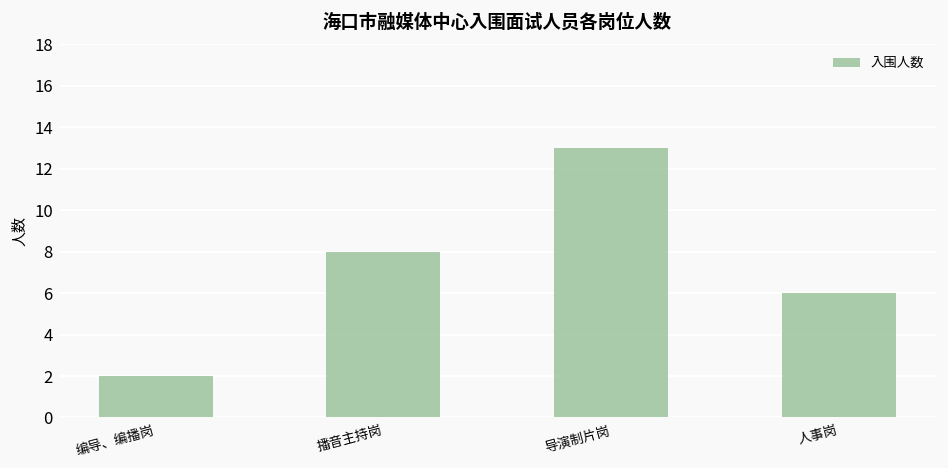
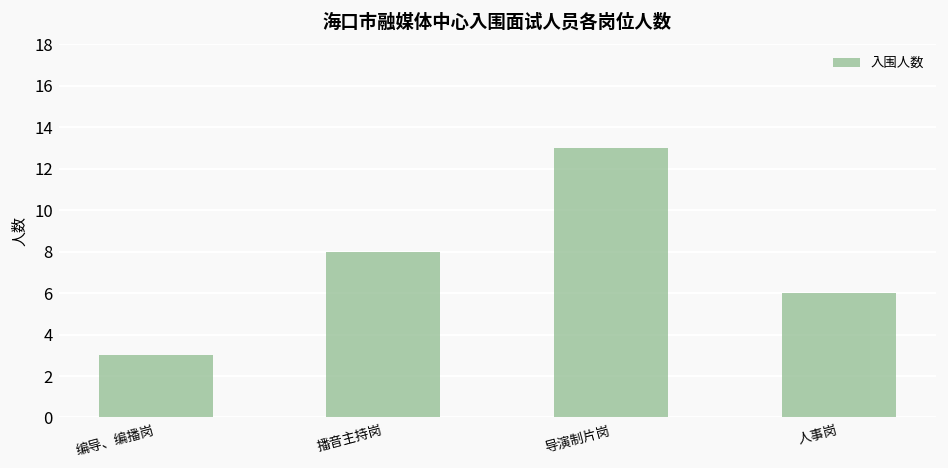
  {
-   "编导、编播岗": 2,
+   "编导、编播岗": 3,
    "播音主持岗": 8,
    "导演制片岗": 13,
    "人事岗": 6
  }
